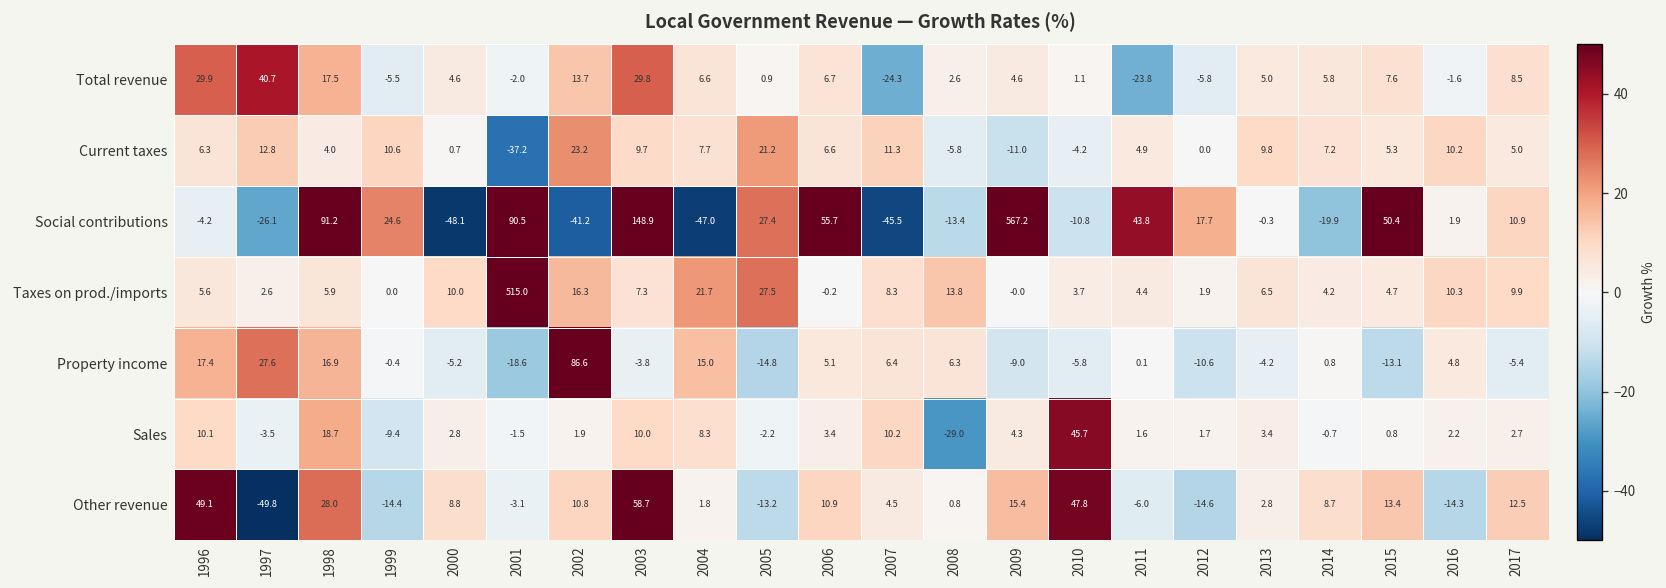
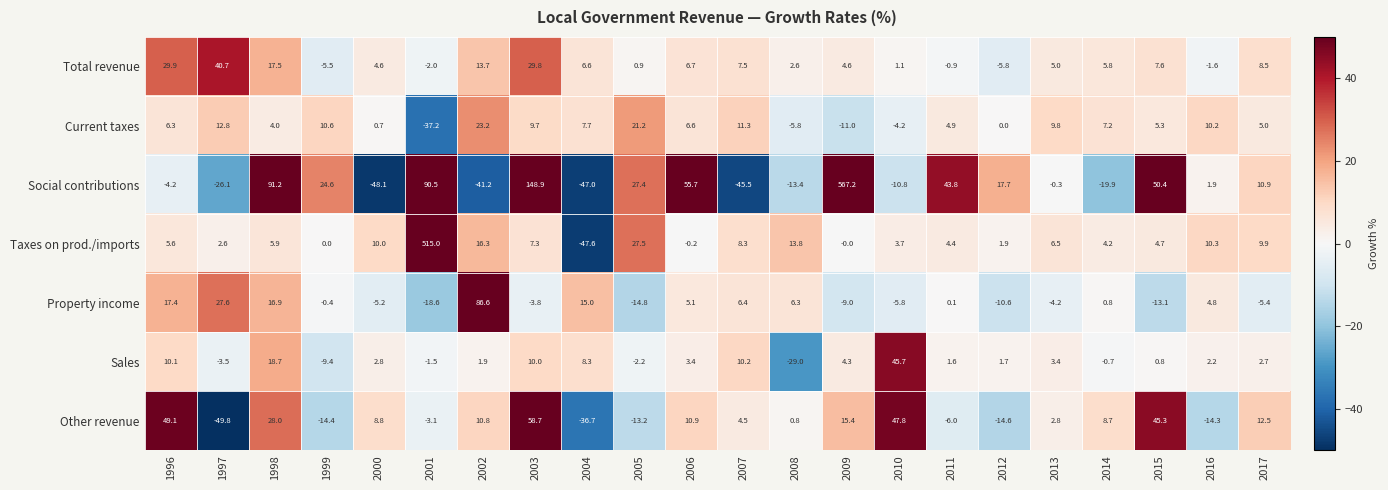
  {
    "Total revenue": {
      "1996": 29.9,
      "1997": 40.7,
      "1998": 17.5,
      "1999": -5.5,
      "2000": 4.6,
      "2001": -2.0,
      "2002": 13.7,
      "2003": 29.8,
      "2004": 6.6,
      "2005": 0.9,
      "2006": 6.7,
-     "2007": -24.3,
+     "2007": 7.5,
      "2008": 2.6,
      "2009": 4.6,
      "2010": 1.1,
-     "2011": -23.8,
+     "2011": -0.9,
      "2012": -5.8,
      "2013": 5.0,
      "2014": 5.8,
      "2015": 7.6,
      "2016": -1.6,
      "2017": 8.5
    },
    "Current taxes": {
      "1996": 6.3,
      "1997": 12.8,
      "1998": 4.0,
      "1999": 10.6,
      "2000": 0.7,
      "2001": -37.2,
      "2002": 23.2,
      "2003": 9.7,
      "2004": 7.7,
      "2005": 21.2,
      "2006": 6.6,
      "2007": 11.3,
      "2008": -5.8,
      "2009": -11.0,
      "2010": -4.2,
      "2011": 4.9,
      "2012": 0.0,
      "2013": 9.8,
      "2014": 7.2,
      "2015": 5.3,
      "2016": 10.2,
      "2017": 5.0
    },
    "Social contributions": {
      "1996": -4.2,
      "1997": -26.1,
      "1998": 91.2,
      "1999": 24.6,
      "2000": -48.1,
      "2001": 90.5,
      "2002": -41.2,
      "2003": 148.9,
      "2004": -47.0,
      "2005": 27.4,
      "2006": 55.7,
      "2007": -45.5,
      "2008": -13.4,
      "2009": 567.2,
      "2010": -10.8,
      "2011": 43.8,
      "2012": 17.7,
      "2013": -0.3,
      "2014": -19.9,
      "2015": 50.4,
      "2016": 1.9,
      "2017": 10.9
    },
    "Taxes on prod./imports": {
      "1996": 5.6,
      "1997": 2.6,
      "1998": 5.9,
      "1999": 0.0,
      "2000": 10.0,
      "2001": 515.0,
      "2002": 16.3,
      "2003": 7.3,
-     "2004": 21.7,
+     "2004": -47.6,
      "2005": 27.5,
      "2006": -0.2,
      "2007": 8.3,
      "2008": 13.8,
      "2009": -0.0,
      "2010": 3.7,
      "2011": 4.4,
      "2012": 1.9,
      "2013": 6.5,
      "2014": 4.2,
      "2015": 4.7,
      "2016": 10.3,
      "2017": 9.9
    },
    "Property income": {
      "1996": 17.4,
      "1997": 27.6,
      "1998": 16.9,
      "1999": -0.4,
      "2000": -5.2,
      "2001": -18.6,
      "2002": 86.6,
      "2003": -3.8,
      "2004": 15.0,
      "2005": -14.8,
      "2006": 5.1,
      "2007": 6.4,
      "2008": 6.3,
      "2009": -9.0,
      "2010": -5.8,
      "2011": 0.1,
      "2012": -10.6,
      "2013": -4.2,
      "2014": 0.8,
      "2015": -13.1,
      "2016": 4.8,
      "2017": -5.4
    },
    "Sales": {
      "1996": 10.1,
      "1997": -3.5,
      "1998": 18.7,
      "1999": -9.4,
      "2000": 2.8,
      "2001": -1.5,
      "2002": 1.9,
      "2003": 10.0,
      "2004": 8.3,
      "2005": -2.2,
      "2006": 3.4,
      "2007": 10.2,
      "2008": -29.0,
      "2009": 4.3,
      "2010": 45.7,
      "2011": 1.6,
      "2012": 1.7,
      "2013": 3.4,
      "2014": -0.7,
      "2015": 0.8,
      "2016": 2.2,
      "2017": 2.7
    },
    "Other revenue": {
      "1996": 49.1,
      "1997": -49.8,
      "1998": 28.0,
      "1999": -14.4,
      "2000": 8.8,
      "2001": -3.1,
      "2002": 10.8,
      "2003": 58.7,
-     "2004": 1.8,
+     "2004": -36.7,
      "2005": -13.2,
      "2006": 10.9,
      "2007": 4.5,
      "2008": 0.8,
      "2009": 15.4,
      "2010": 47.8,
      "2011": -6.0,
      "2012": -14.6,
      "2013": 2.8,
      "2014": 8.7,
-     "2015": 13.4,
+     "2015": 45.3,
      "2016": -14.3,
      "2017": 12.5
    }
  }
